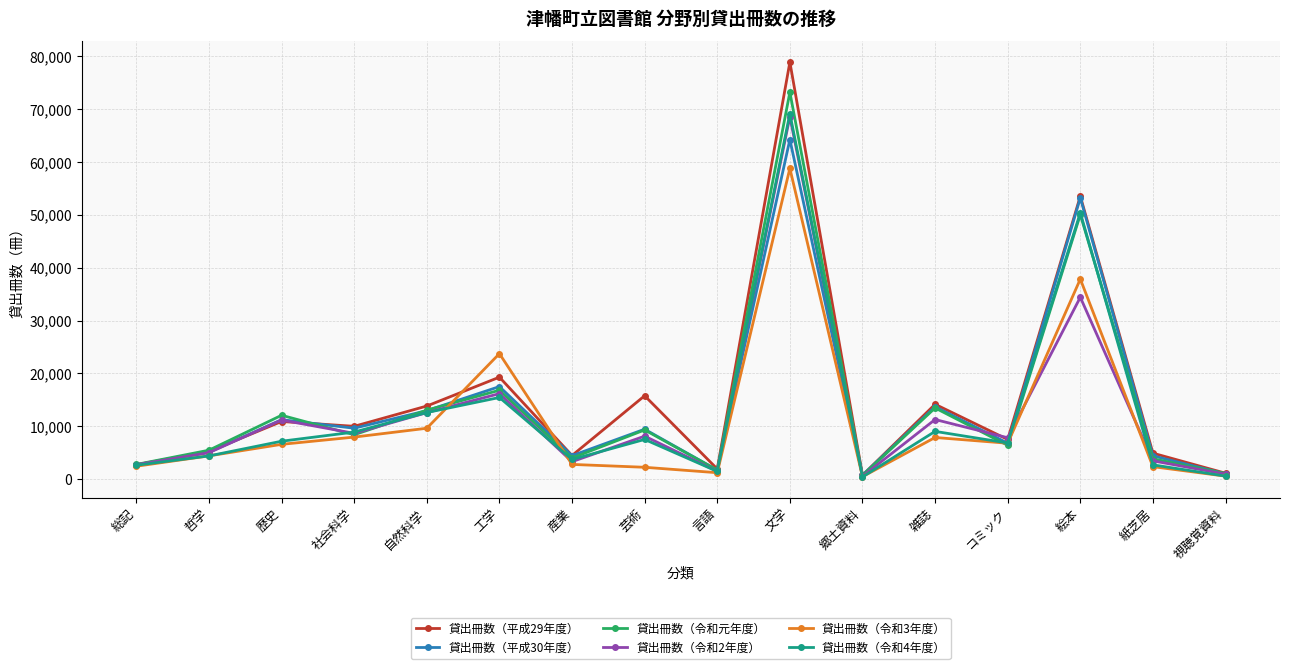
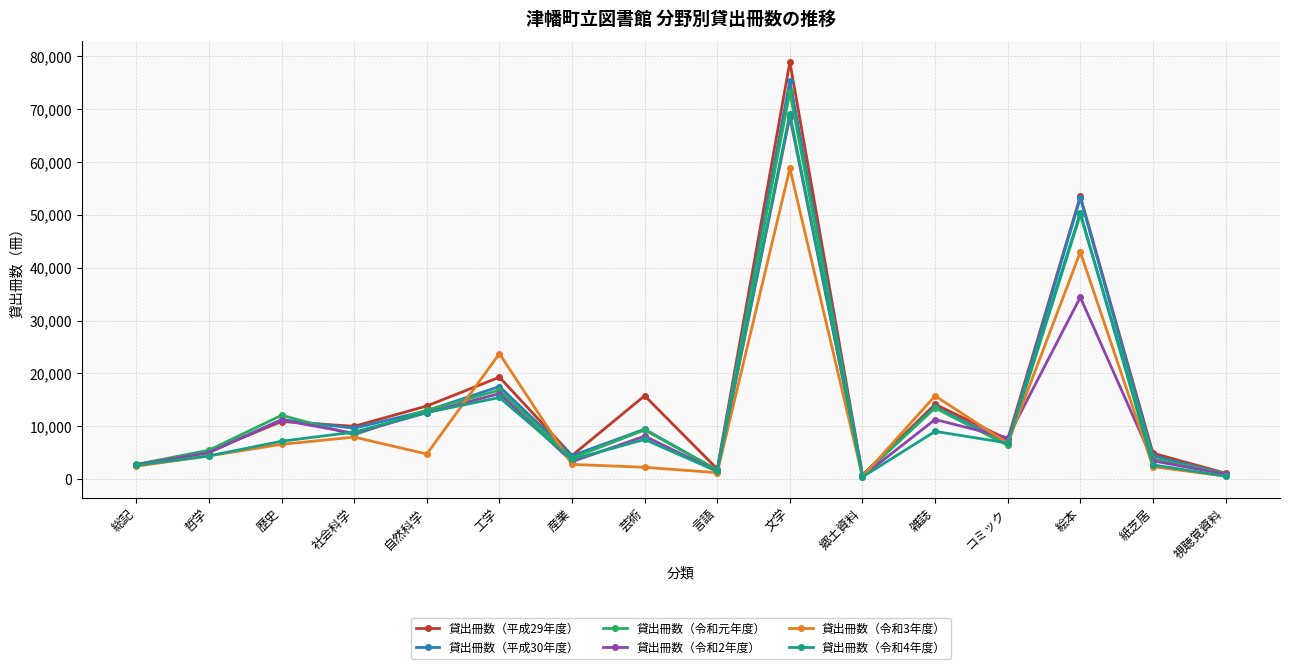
  {
    "貸出冊数（平成29年度）": {
      "自然科学": "14,000",
      "工学": "19,000",
      "芸術": "16,000",
      "文学": "79,000",
      "紙芝居": "5,000"
    },
    "貸出冊数（平成30年度）": {
      "工学": "18,000",
-     "文学": "64,000",
+     "文学": "75,000",
      "紙芝居": "4,000"
    },
    "貸出冊数（令和2年度）": {
      "工学": "16,000",
      "芸術": "8,000",
      "文学": "69,000",
      "雑誌": "11,000",
      "絵本": "34,000"
    },
    "貸出冊数（令和3年度）": {
      "歴史": "7,000",
-     "自然科学": "10,000",
+     "自然科学": "5,000",
      "工学": "24,000",
      "産業": "3,000",
      "芸術": "2,000",
      "文学": "59,000",
-     "雑誌": "8,000",
-     "絵本": "38,000"
+     "雑誌": "16,000",
+     "絵本": "43,000"
    }
  }
